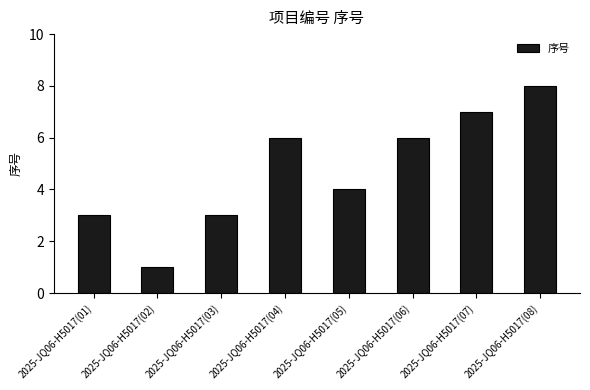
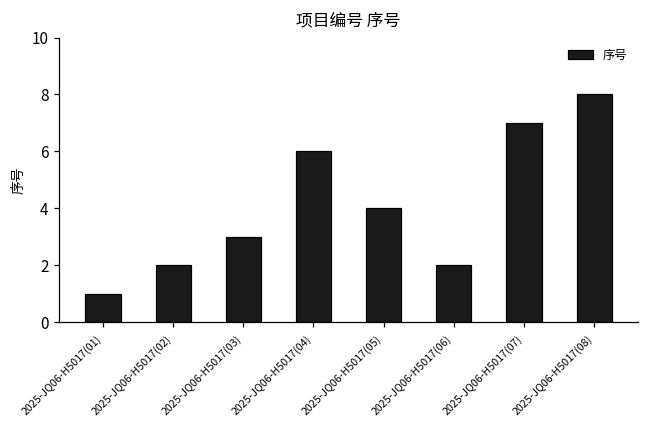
  {
-   "2025-JQ06-H5017(01)": 3,
-   "2025-JQ06-H5017(02)": 1,
+   "2025-JQ06-H5017(01)": 1,
+   "2025-JQ06-H5017(02)": 2,
    "2025-JQ06-H5017(03)": 3,
    "2025-JQ06-H5017(04)": 6,
    "2025-JQ06-H5017(05)": 4,
-   "2025-JQ06-H5017(06)": 6,
+   "2025-JQ06-H5017(06)": 2,
    "2025-JQ06-H5017(07)": 7,
    "2025-JQ06-H5017(08)": 8
  }
